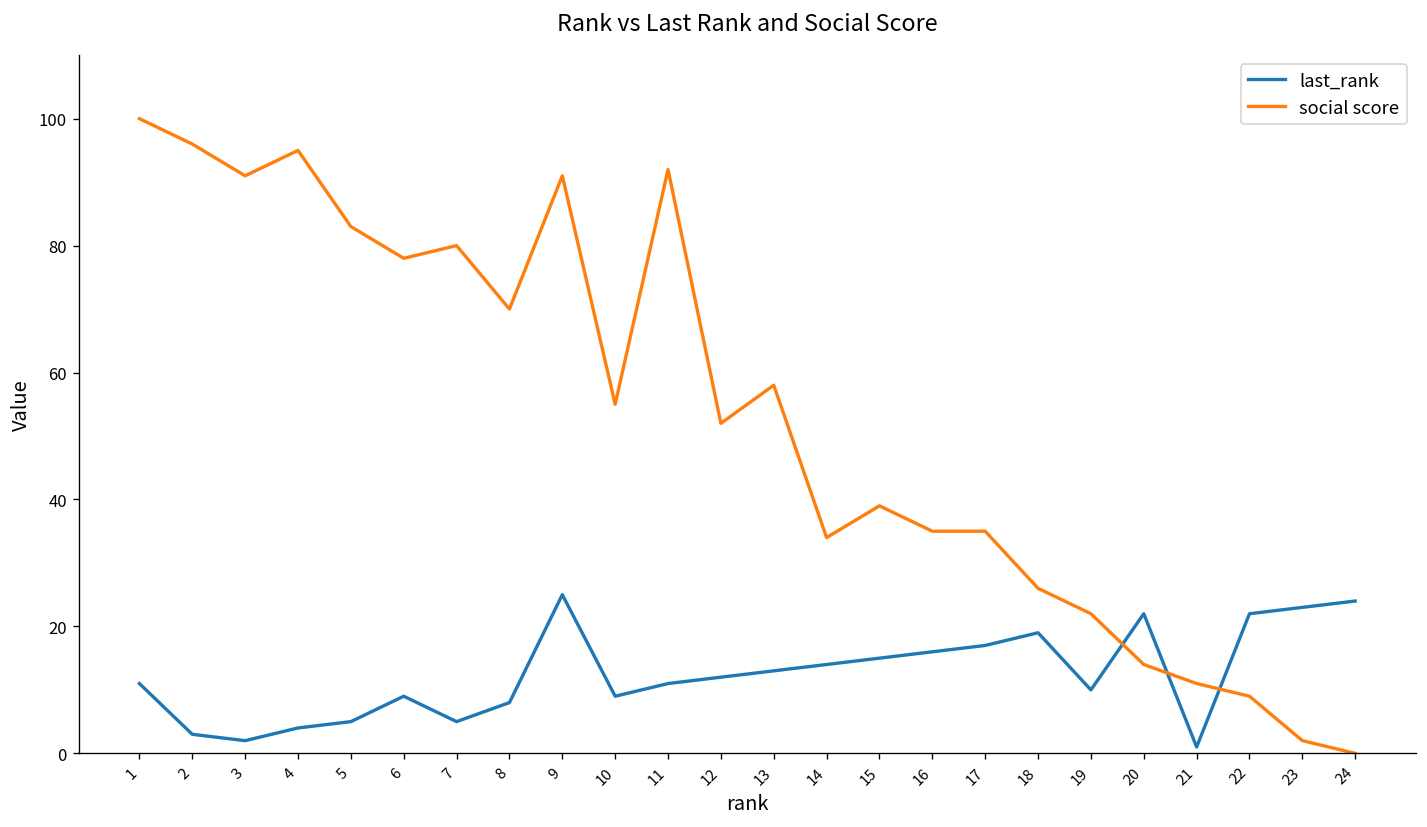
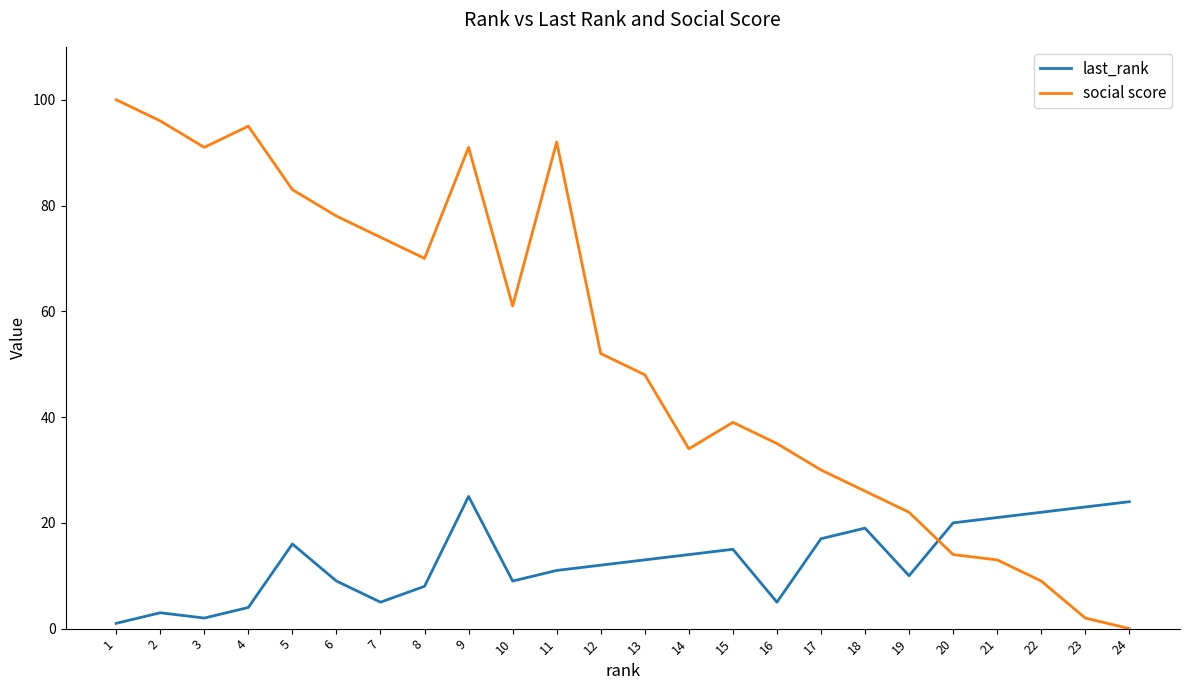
  {
    "last_rank": {
-     "1": 11,
+     "1": 1,
      "2": 3,
      "3": 2,
      "4": 4,
-     "5": 5,
+     "5": 16,
      "6": 9,
      "7": 5,
      "8": 8,
      "9": 25,
      "10": 9,
      "11": 11,
      "12": 12,
      "13": 13,
      "14": 14,
      "15": 15,
-     "16": 16,
+     "16": 5,
      "17": 17,
      "18": 19,
      "19": 10,
-     "20": 22,
-     "21": 1,
+     "20": 20,
+     "21": 21,
      "22": 22,
      "23": 23,
      "24": 24
    },
    "social score": {
      "1": 100,
      "2": 96,
      "3": 91,
      "4": 95,
      "5": 83,
      "6": 78,
-     "7": 80,
+     "7": 74,
      "8": 70,
      "9": 91,
-     "10": 55,
+     "10": 61,
      "11": 92,
      "12": 52,
-     "13": 58,
+     "13": 48,
      "14": 34,
      "15": 39,
      "16": 35,
-     "17": 35,
+     "17": 30,
      "18": 26,
      "19": 22,
      "20": 14,
-     "21": 11,
+     "21": 13,
      "22": 9,
      "23": 2,
      "24": 0
    }
  }
